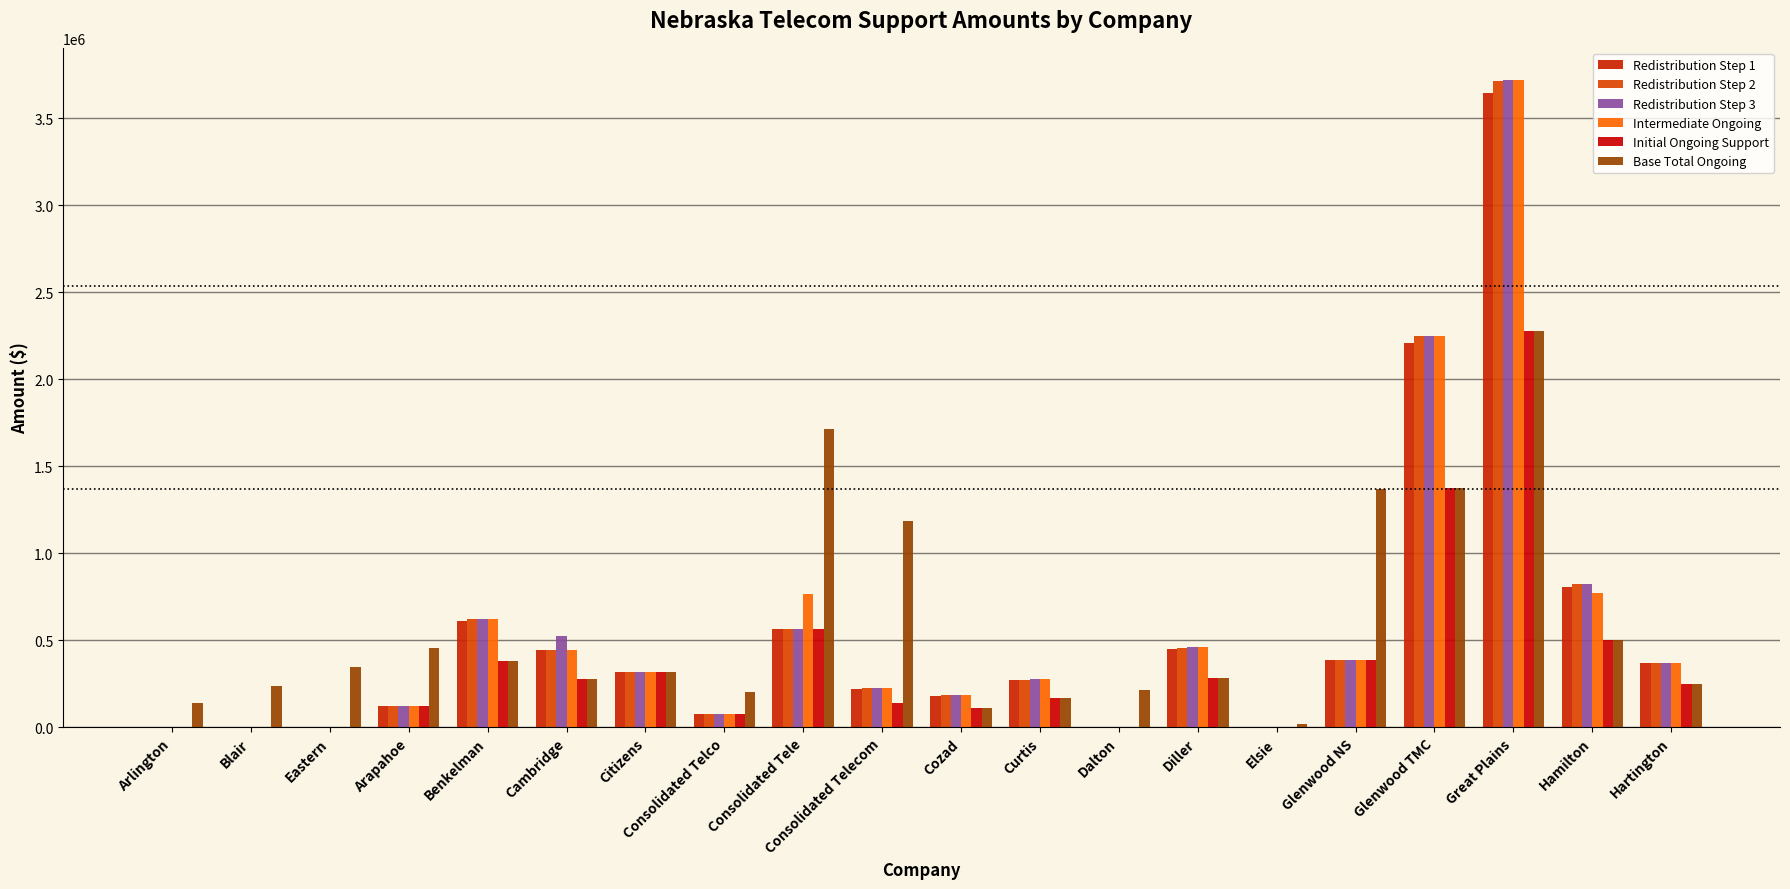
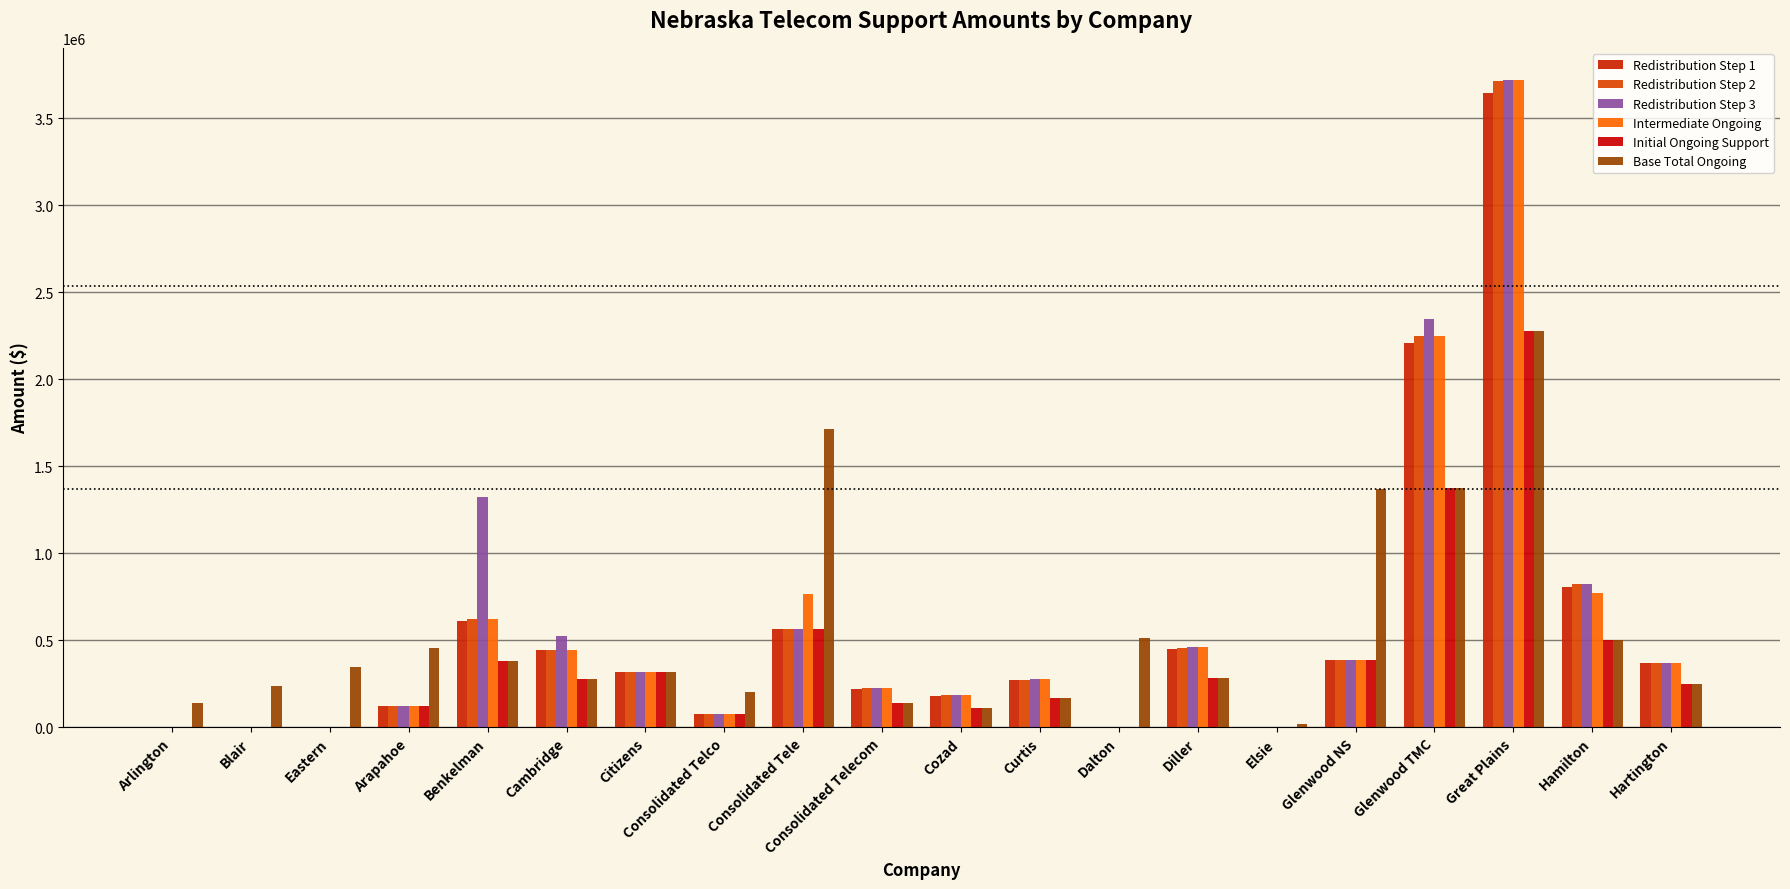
  {
    "Redistribution Step 3": {
      "Arlington": 0,
      "Blair": 0,
      "Eastern": 0,
      "Arapahoe": 130000,
-     "Benkelman": 620000,
+     "Benkelman": 1320000,
      "Cambridge": 520000,
      "Citizens": 320000,
      "Consolidated Telco": 70000,
      "Consolidated Tele": 560000,
      "Consolidated Telecom": 230000,
      "Cozad": 180000,
      "Curtis": 270000,
      "Dalton": 0,
      "Diller": 460000,
      "Elsie": 0,
      "Glenwood NS": 390000,
-     "Glenwood TMC": 2250000,
+     "Glenwood TMC": 2350000,
      "Great Plains": 3720000,
      "Hamilton": 820000,
      "Hartington": 370000
    },
    "Base Total Ongoing": {
      "Arlington": 140000,
      "Blair": 240000,
      "Eastern": 350000,
      "Arapahoe": 460000,
      "Benkelman": 380000,
      "Cambridge": 280000,
      "Citizens": 320000,
      "Consolidated Telco": 210000,
      "Consolidated Tele": 1710000,
-     "Consolidated Telecom": 1180000,
+     "Consolidated Telecom": 140000,
      "Cozad": 110000,
      "Curtis": 170000,
-     "Dalton": 220000,
+     "Dalton": 510000,
      "Diller": 280000,
      "Elsie": 20000,
      "Glenwood NS": 1370000,
      "Glenwood TMC": 1380000,
      "Great Plains": 2270000,
      "Hamilton": 500000,
      "Hartington": 250000
    }
  }
